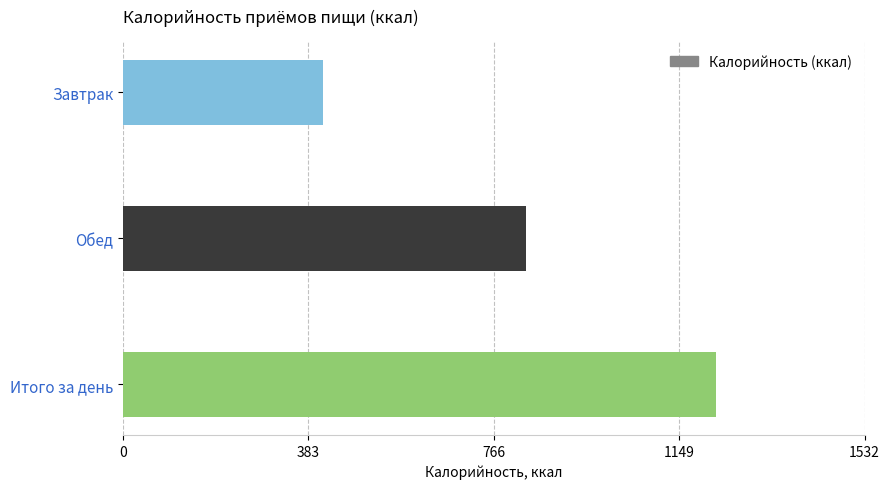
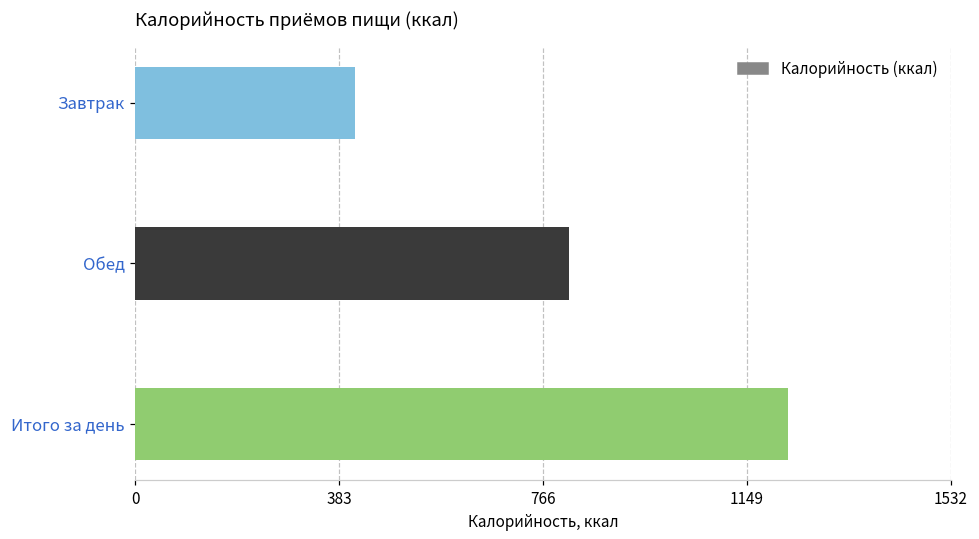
  {
    "Завтрак": 410,
-   "Обед": 830,
+   "Обед": 810,
    "Итого за день": 1230
  }
